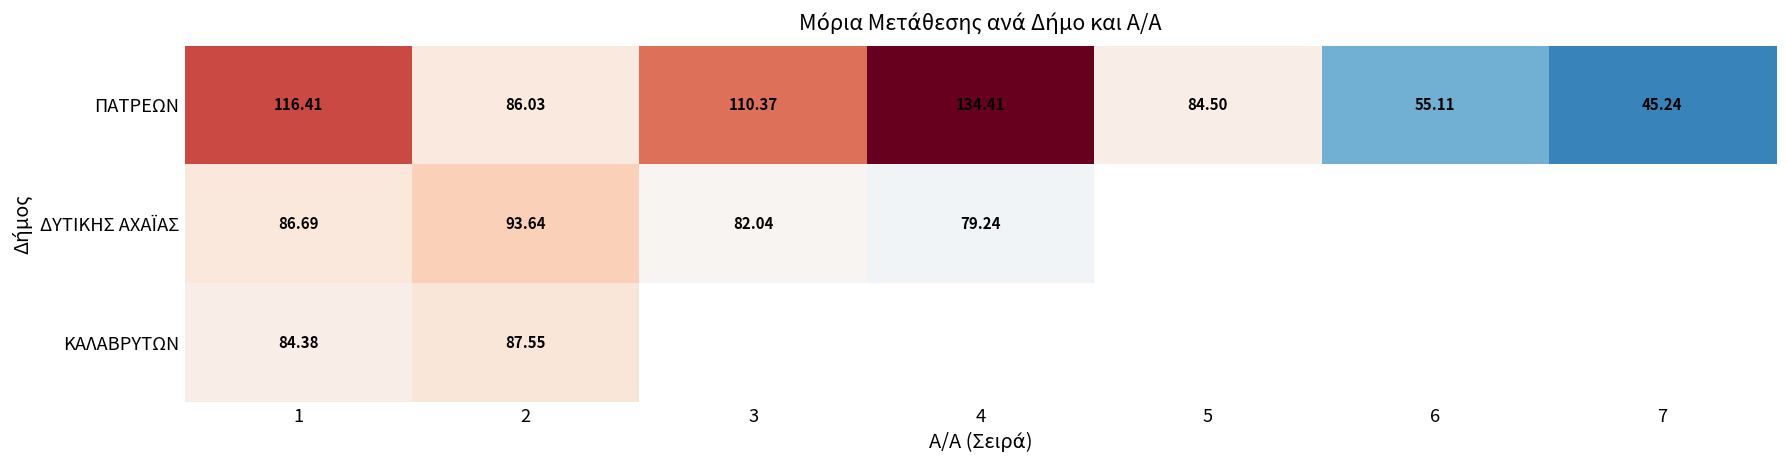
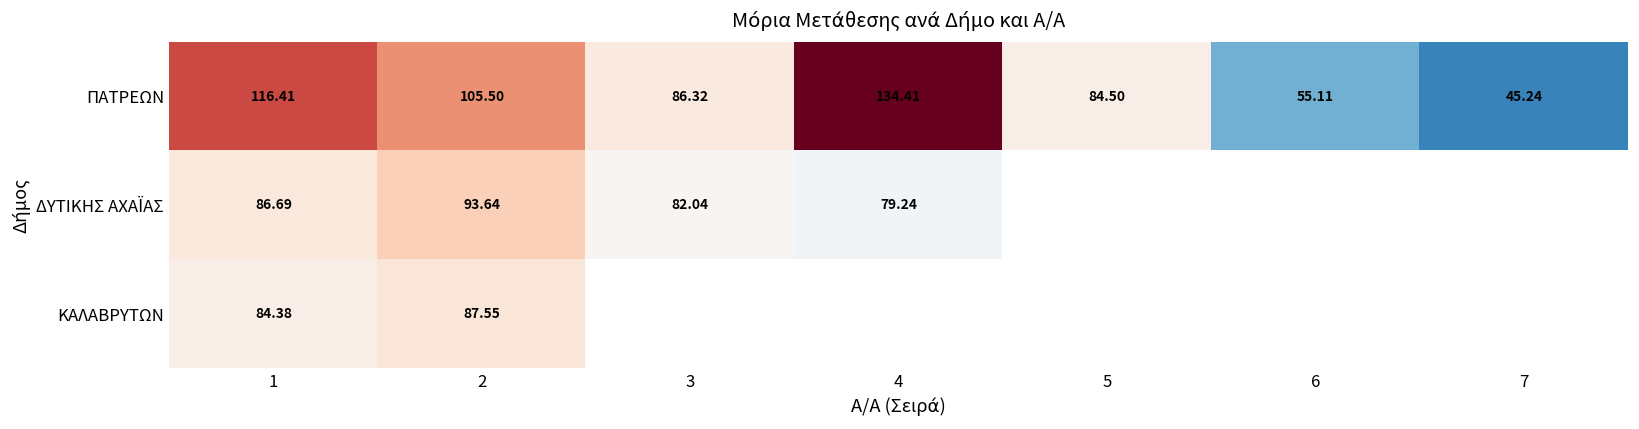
  {
    "ΠΑΤΡΕΩΝ": {
      "1": 116.41,
-     "2": 86.03,
-     "3": 110.37,
+     "2": 105.50,
+     "3": 86.32,
      "4": 134.41,
      "5": 84.50,
      "6": 55.11,
      "7": 45.24
    },
    "ΔΥΤΙΚΗΣ ΑΧΑΪΑΣ": {
      "1": 86.69,
      "2": 93.64,
      "3": 82.04,
      "4": 79.24
    },
    "ΚΑΛΑΒΡΥΤΩΝ": {
      "1": 84.38,
      "2": 87.55
    }
  }
